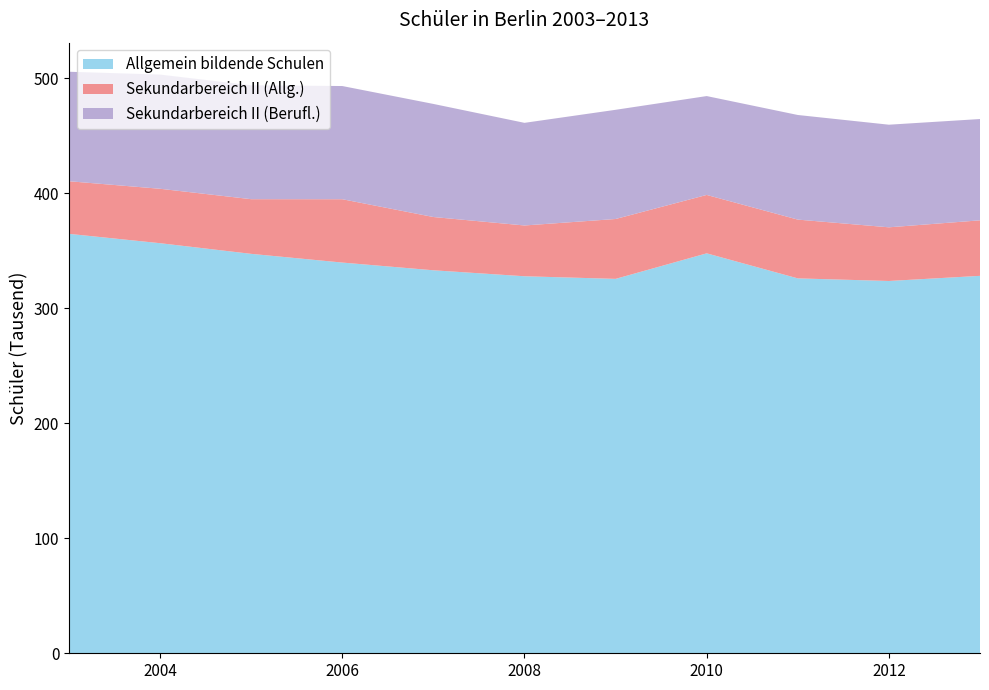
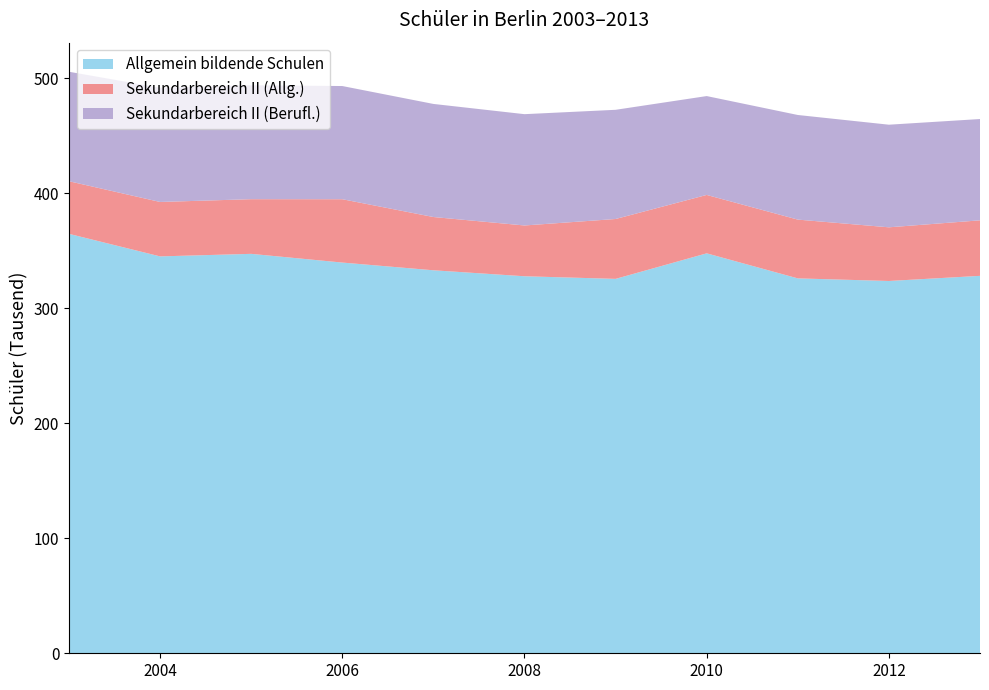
  {
    "Allgemein bildende Schulen": {
-     "2004": 357,
+     "2004": 345,
      "2006": 340,
      "2008": 328,
      "2010": 348,
      "2012": 324
    },
    "Sekundarbereich II (Allg.)": {
      "2004": 47,
      "2006": 55,
      "2008": 44,
      "2010": 51,
      "2012": 47
    },
    "Sekundarbereich II (Berufl.)": {
      "2006": 98,
-     "2008": 89,
+     "2008": 97,
      "2010": 86,
      "2012": 89
    }
  }
